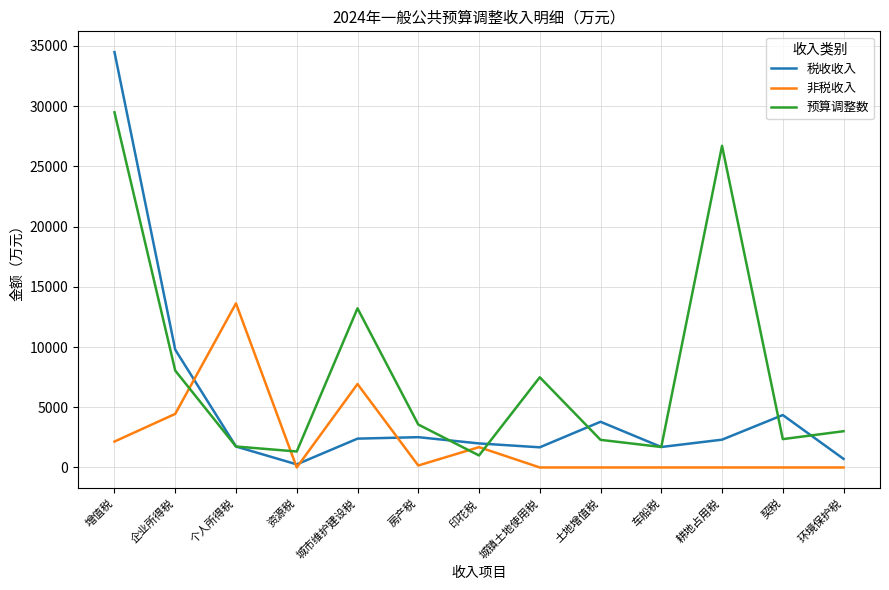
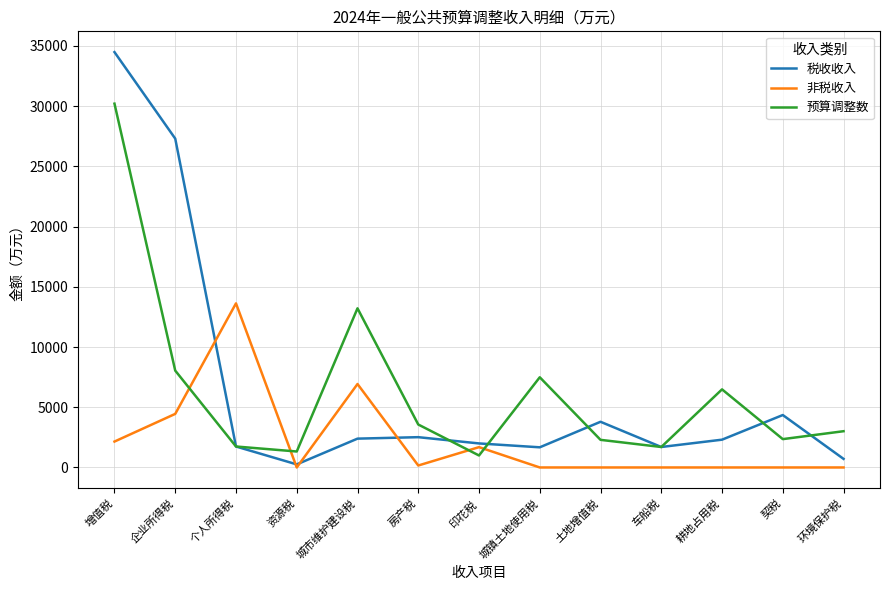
  {
    "税收收入": {
      "增值税": 34500,
-     "企业所得税": 9800,
+     "企业所得税": 27300,
      "资源税": 300,
      "城市维护建设税": 2400,
      "房产税": 2500,
      "印花税": 2000,
      "城镇土地使用税": 1700,
      "土地增值税": 3800,
      "耕地占用税": 2300,
      "契税": 4400,
      "环境保护税": 700
    },
    "非税收入": {
      "增值税": 2200,
      "企业所得税": 4400,
      "个人所得税": 13600,
      "资源税": 0,
      "城市维护建设税": 6900,
      "房产税": 200,
      "印花税": 1700,
      "城镇土地使用税": 0,
      "土地增值税": 0,
      "车船税": 0,
      "耕地占用税": 0,
      "契税": 0,
      "环境保护税": 0
    },
    "预算调整数": {
-     "增值税": 29500,
+     "增值税": 30200,
      "企业所得税": 8000,
      "资源税": 1300,
      "城市维护建设税": 13200,
      "房产税": 3600,
      "印花税": 1000,
      "城镇土地使用税": 7500,
      "土地增值税": 2300,
-     "耕地占用税": 26700,
+     "耕地占用税": 6500,
      "契税": 2400,
      "环境保护税": 3000
    }
  }
